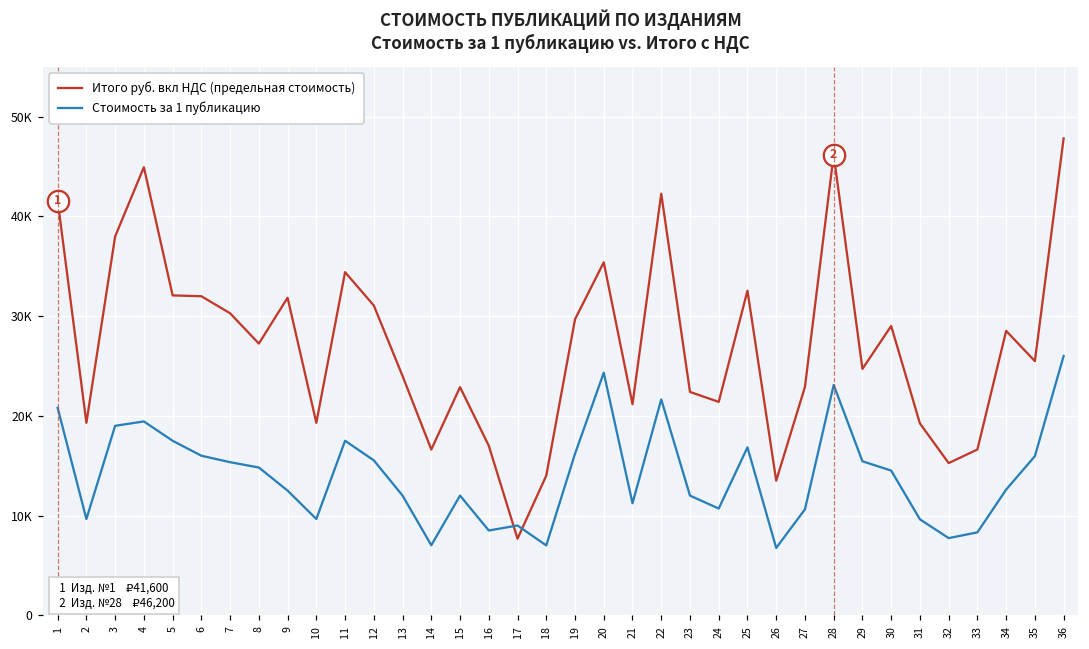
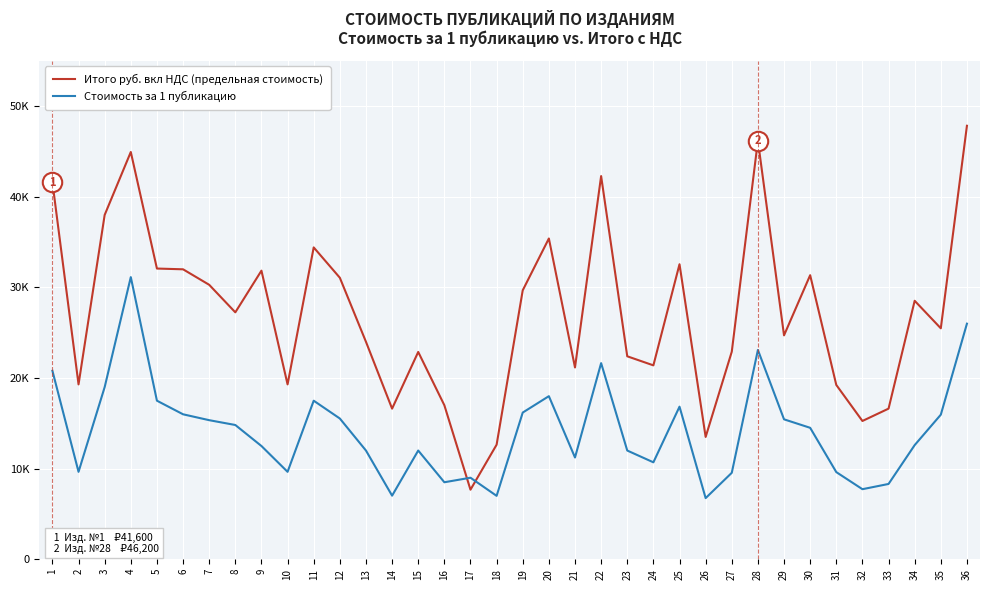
  {
    "Итого руб. вкл НДС (предельная стоимость)": {
      "2": 19000,
      "3": 38000,
      "4": 45000,
      "5": 32000,
      "6": 32000,
      "7": 30000,
      "8": 27000,
      "9": 32000,
      "10": 19000,
      "11": 34000,
      "12": 31000,
      "13": 24000,
      "14": 17000,
      "15": 23000,
      "16": 17000,
      "17": 8000,
-     "18": 14000,
+     "18": 13000,
      "19": 30000,
      "20": 35000,
      "21": 21000,
      "22": 42000,
      "23": 22000,
      "24": 21000,
      "25": 33000,
      "26": 14000,
      "27": 23000,
      "29": 25000,
-     "30": 29000,
+     "30": 31000,
      "31": 19000,
      "32": 15000,
      "33": 17000,
      "34": 29000,
      "35": 25000,
      "36": 48000
    },
    "Стоимость за 1 публикацию": {
      "1": 21000,
      "2": 10000,
      "3": 19000,
-     "4": 19000,
+     "4": 31000,
      "5": 18000,
      "6": 16000,
      "7": 15000,
      "8": 15000,
      "9": 13000,
      "10": 10000,
      "11": 18000,
      "12": 16000,
      "13": 12000,
      "14": 7000,
      "15": 12000,
      "16": 9000,
      "17": 9000,
      "18": 7000,
      "19": 16000,
-     "20": 24000,
+     "20": 18000,
      "21": 11000,
      "22": 22000,
      "23": 12000,
      "24": 11000,
      "25": 17000,
      "26": 7000,
-     "27": 11000,
+     "27": 10000,
      "28": 23000,
      "29": 15000,
      "30": 15000,
      "31": 10000,
      "32": 8000,
      "33": 8000,
      "34": 13000,
      "35": 16000,
      "36": 26000
    }
  }
